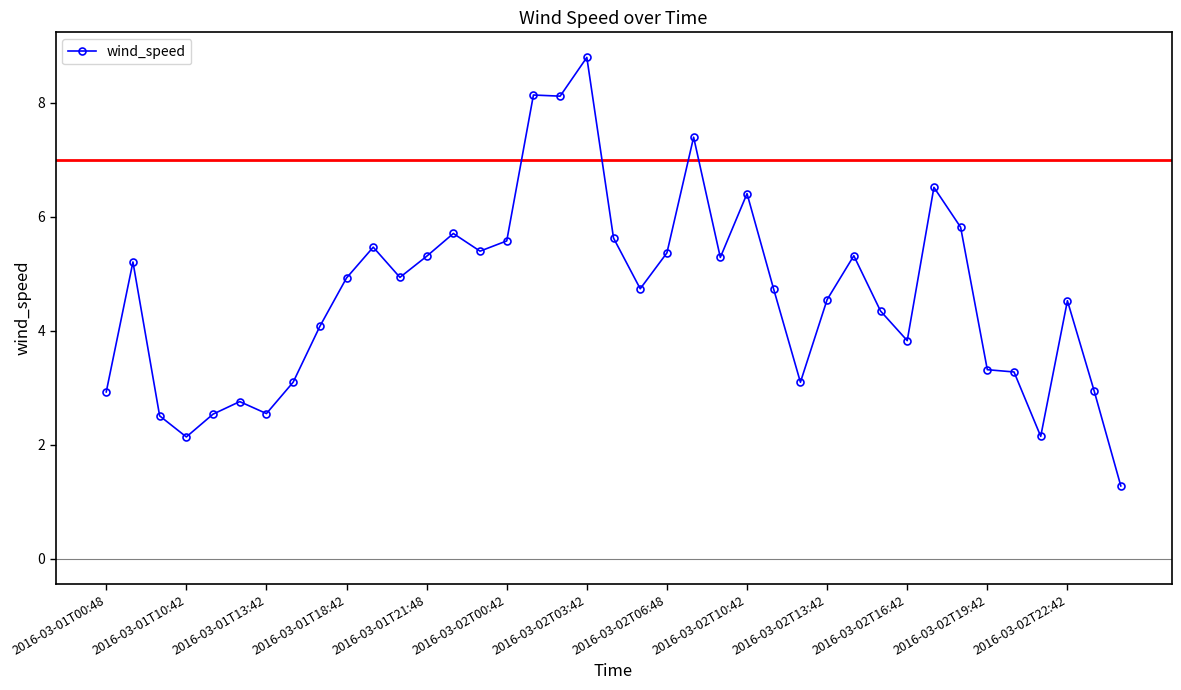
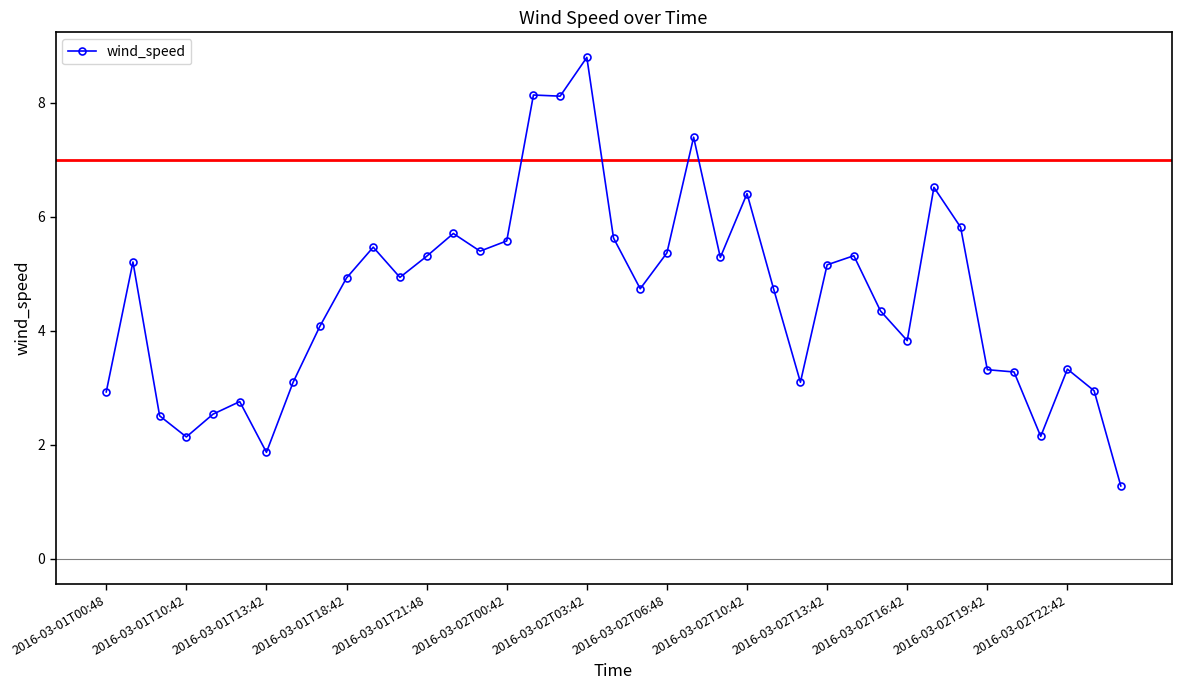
  {
    "2016-03-01T00:48": 2.9,
    "2016-03-01T10:42": 2.1,
-   "2016-03-01T13:42": 2.6,
+   "2016-03-01T13:42": 1.9,
    "2016-03-01T18:42": 4.9,
    "2016-03-01T21:48": 5.3,
    "2016-03-02T00:42": 5.6,
    "2016-03-02T03:42": 8.8,
    "2016-03-02T06:48": 5.4,
    "2016-03-02T10:42": 6.4,
-   "2016-03-02T13:42": 4.6,
+   "2016-03-02T13:42": 5.2,
    "2016-03-02T16:42": 3.8,
    "2016-03-02T19:42": 3.3,
-   "2016-03-02T22:42": 4.5
+   "2016-03-02T22:42": 3.3
  }
